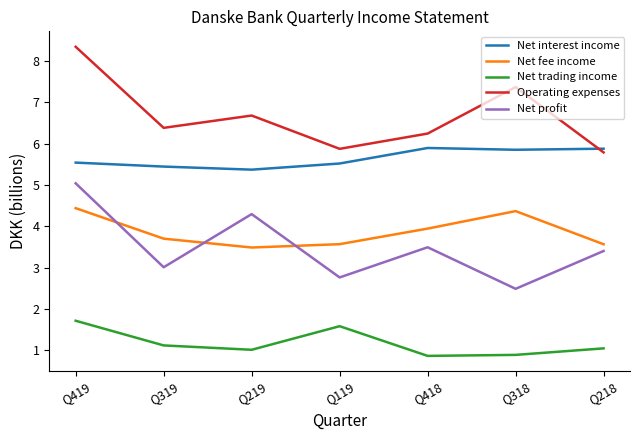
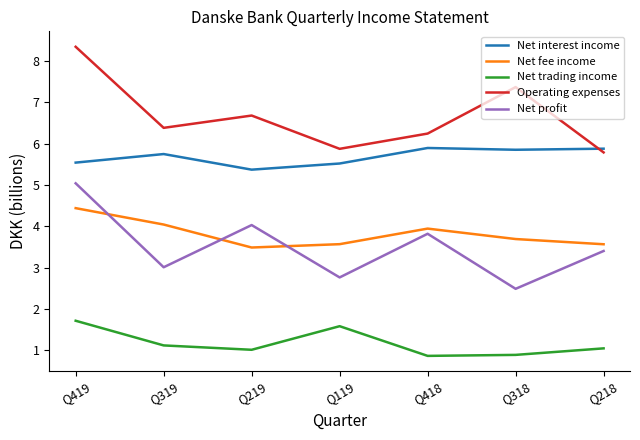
  {
    "Net interest income": {
      "Q419": 5.5,
-     "Q319": 5.4,
+     "Q319": 5.7,
      "Q219": 5.4,
      "Q119": 5.5,
      "Q418": 5.9,
      "Q318": 5.9,
      "Q218": 5.9
    },
    "Net fee income": {
      "Q419": 4.4,
-     "Q319": 3.7,
+     "Q319": 4.0,
      "Q219": 3.5,
      "Q119": 3.6,
      "Q418": 3.9,
-     "Q318": 4.4,
+     "Q318": 3.7,
      "Q218": 3.6
    },
    "Net trading income": {
      "Q419": 1.7,
      "Q319": 1.1,
      "Q219": 1.0,
      "Q119": 1.6,
      "Q418": 0.9,
      "Q318": 0.9,
      "Q218": 1.1
    },
    "Operating expenses": {
      "Q419": 8.3,
      "Q319": 6.4,
      "Q219": 6.7,
      "Q119": 5.9,
      "Q418": 6.2,
      "Q218": 5.8
    },
    "Net profit": {
      "Q419": 5.0,
      "Q319": 3.0,
-     "Q219": 4.3,
+     "Q219": 4.0,
      "Q119": 2.8,
-     "Q418": 3.5,
+     "Q418": 3.8,
      "Q318": 2.5,
      "Q218": 3.4
    }
  }
